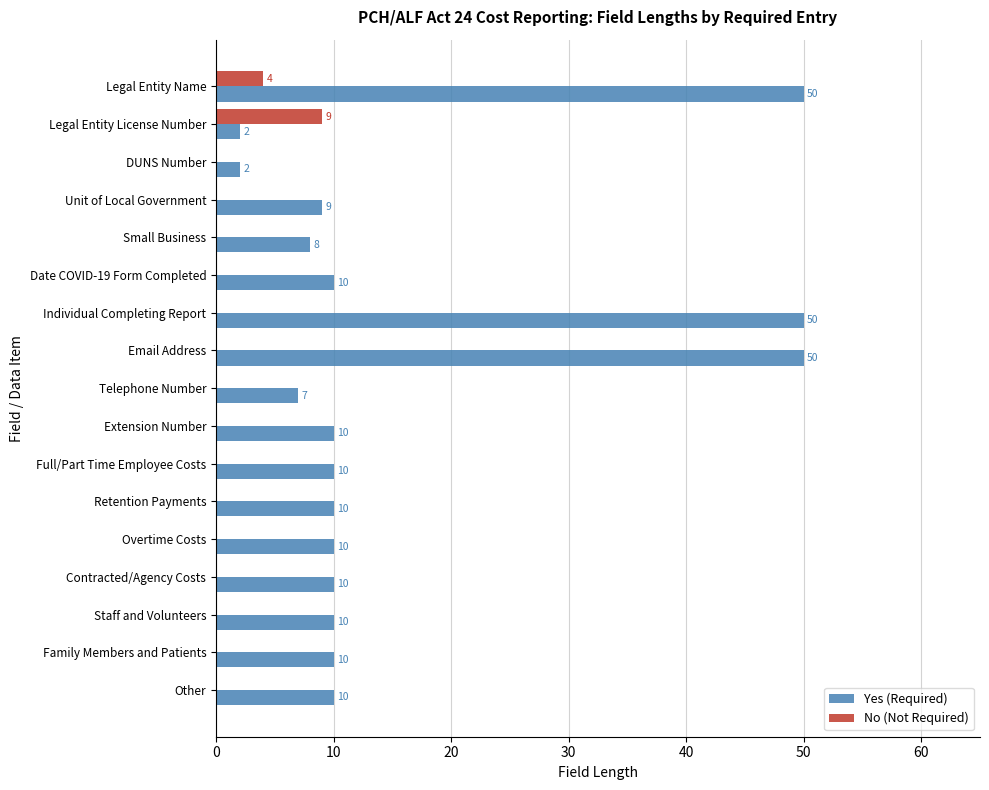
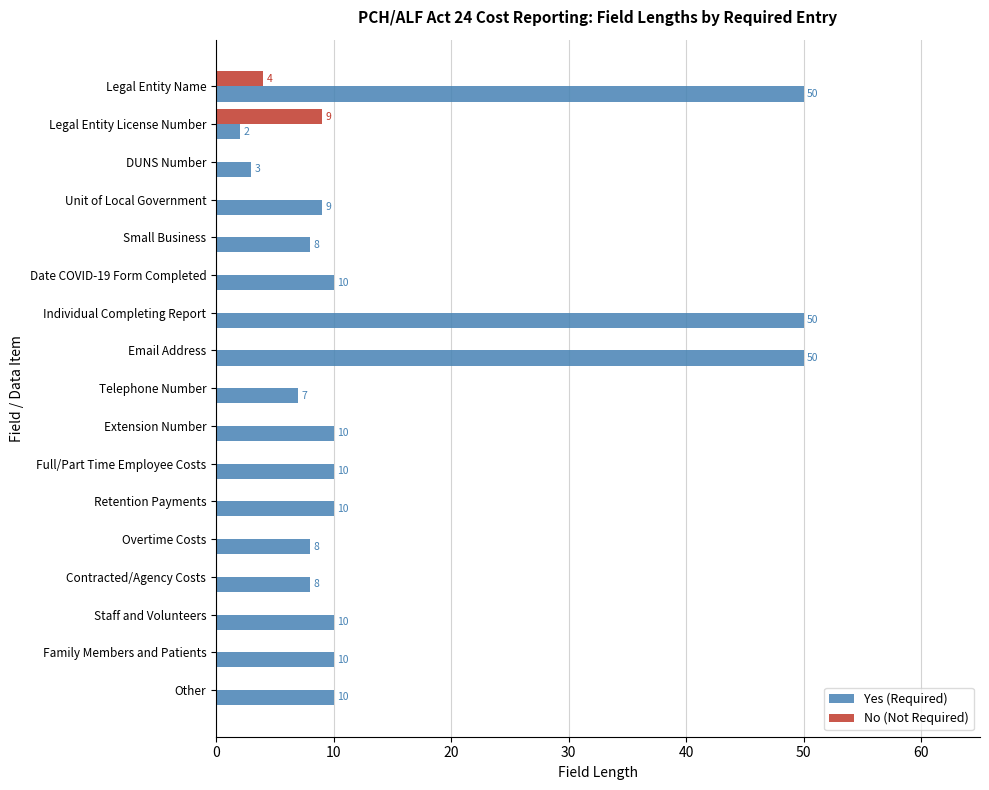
  {
    "Yes (Required)": {
      "Legal Entity Name": 50,
      "Legal Entity License Number": 2,
-     "DUNS Number": 2,
+     "DUNS Number": 3,
      "Unit of Local Government": 9,
      "Small Business": 8,
      "Date COVID-19 Form Completed": 10,
      "Individual Completing Report": 50,
      "Email Address": 50,
      "Telephone Number": 7,
      "Extension Number": 10,
      "Full/Part Time Employee Costs": 10,
      "Retention Payments": 10,
-     "Overtime Costs": 10,
-     "Contracted/Agency Costs": 10,
+     "Overtime Costs": 8,
+     "Contracted/Agency Costs": 8,
      "Staff and Volunteers": 10,
      "Family Members and Patients": 10,
      "Other": 10
    },
    "No (Not Required)": {
      "Legal Entity Name": 4,
      "Legal Entity License Number": 9
    }
  }
